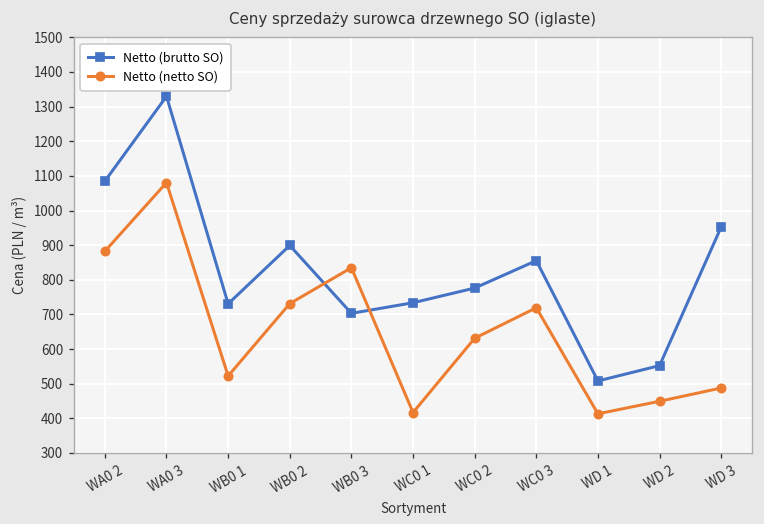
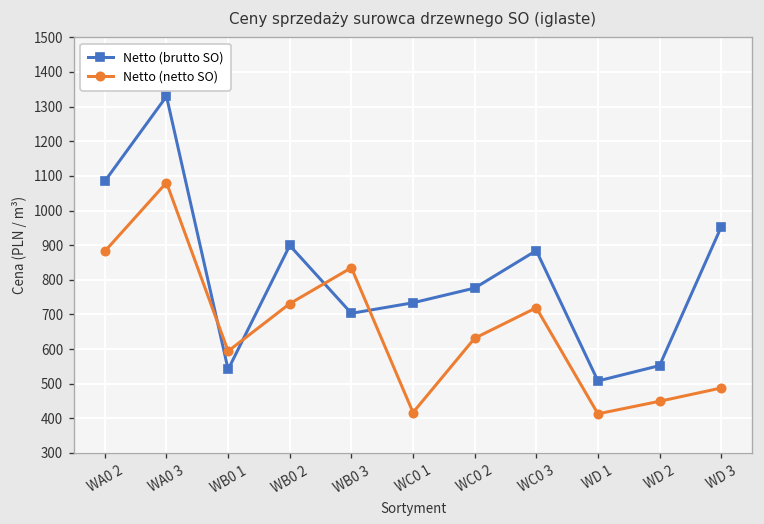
  {
    "Netto (brutto SO)": {
      "WA0 2": 1080,
      "WA0 3": 1330,
-     "WB0 1": 730,
+     "WB0 1": 540,
      "WB0 2": 900,
      "WB0 3": 700,
      "WC0 1": 730,
      "WC0 2": 780,
-     "WC0 3": 860,
+     "WC0 3": 880,
      "WD 1": 510,
      "WD 2": 550,
      "WD 3": 950
    },
    "Netto (netto SO)": {
      "WA0 2": 880,
      "WA0 3": 1080,
-     "WB0 1": 520,
+     "WB0 1": 590,
      "WB0 2": 730,
      "WB0 3": 830,
      "WC0 1": 420,
      "WC0 2": 630,
      "WC0 3": 720,
      "WD 1": 410,
      "WD 2": 450,
      "WD 3": 490
    }
  }
